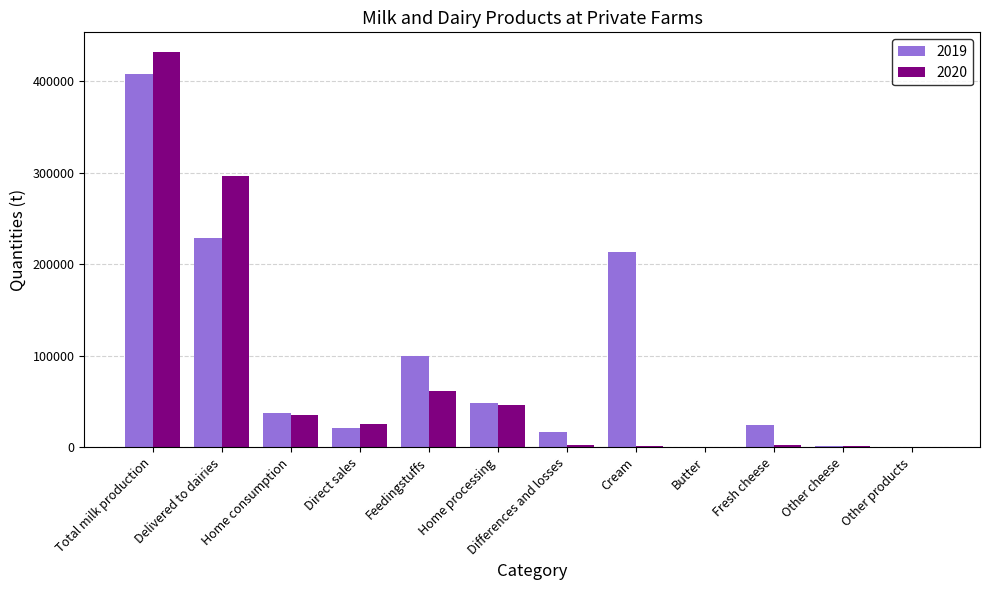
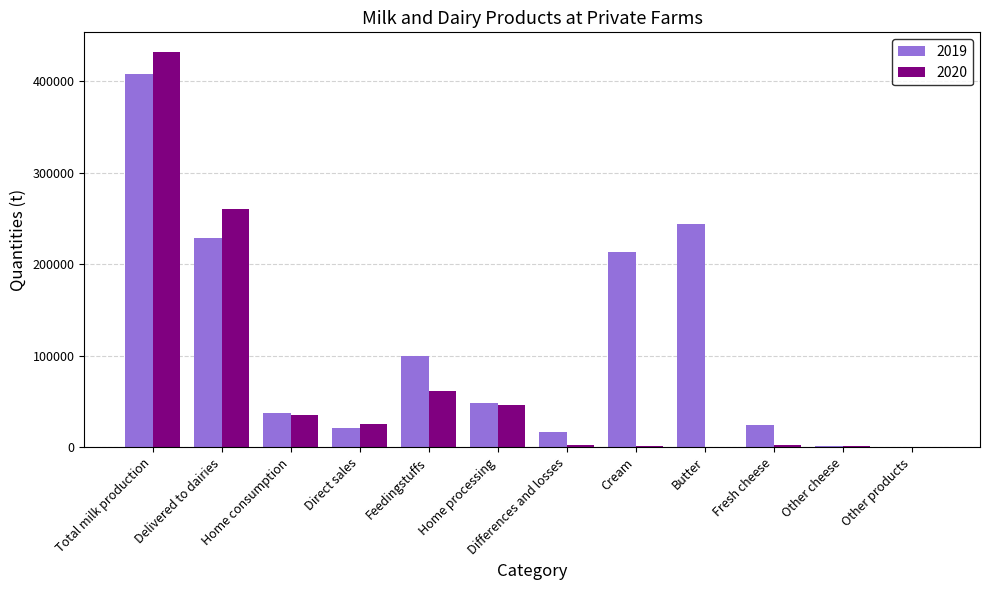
  {
    "2019": {
      "Total milk production": 410000,
      "Delivered to dairies": 230000,
      "Home consumption": 40000,
      "Direct sales": 20000,
      "Feedingstuffs": 100000,
      "Home processing": 50000,
      "Differences and losses": 20000,
      "Cream": 210000,
-     "Butter": 0,
+     "Butter": 240000,
      "Fresh cheese": 20000
    },
    "2020": {
      "Total milk production": 430000,
-     "Delivered to dairies": 300000,
+     "Delivered to dairies": 260000,
      "Home consumption": 40000,
      "Direct sales": 30000,
      "Feedingstuffs": 60000,
      "Home processing": 50000,
      "Fresh cheese": 0
    }
  }
